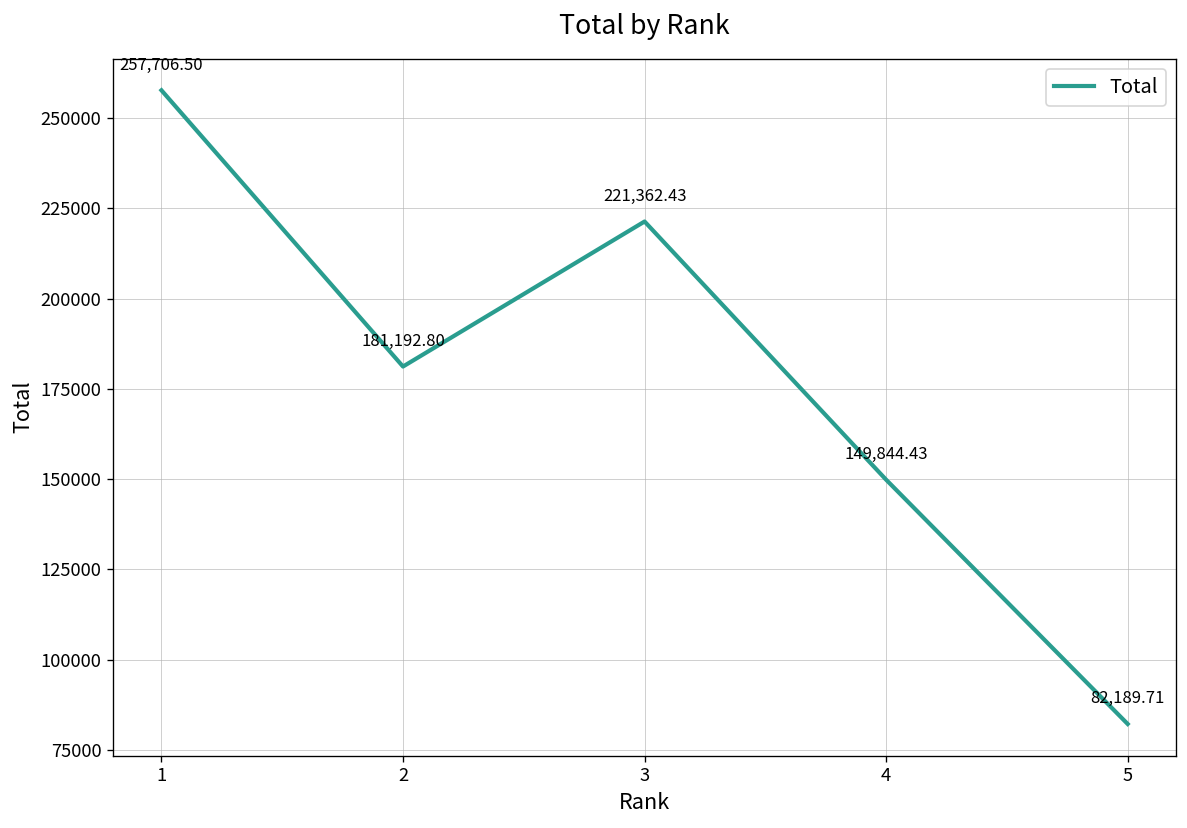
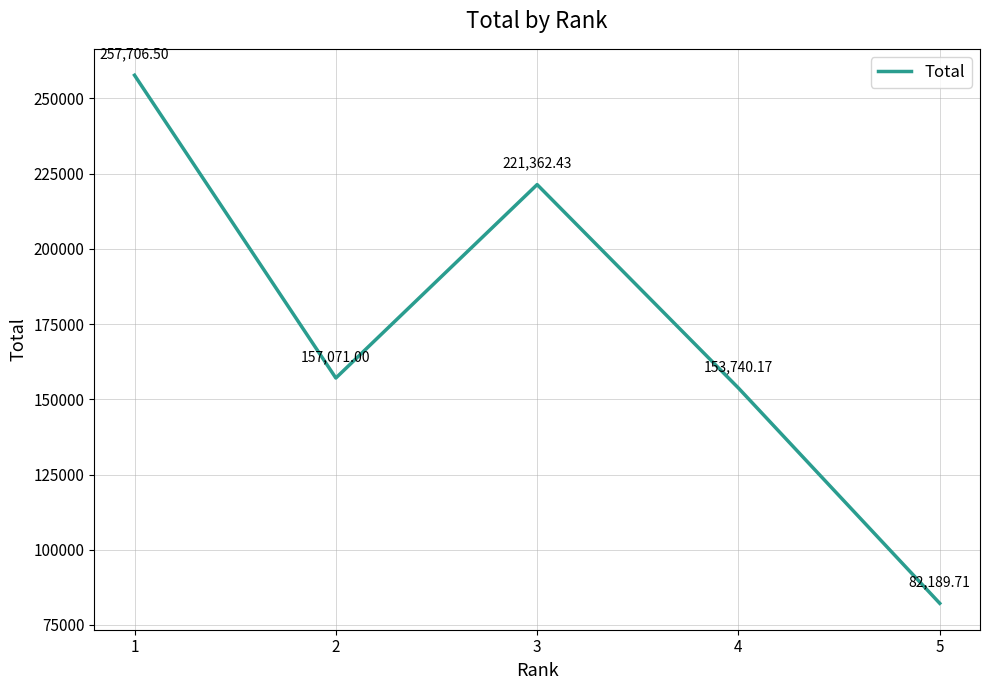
  {
    "1": "257,706.50",
-   "2": "181,192.80",
+   "2": "157,071.00",
    "3": "221,362.43",
-   "4": "149,844.43",
+   "4": "153,740.17",
    "5": "82,189.71"
  }
